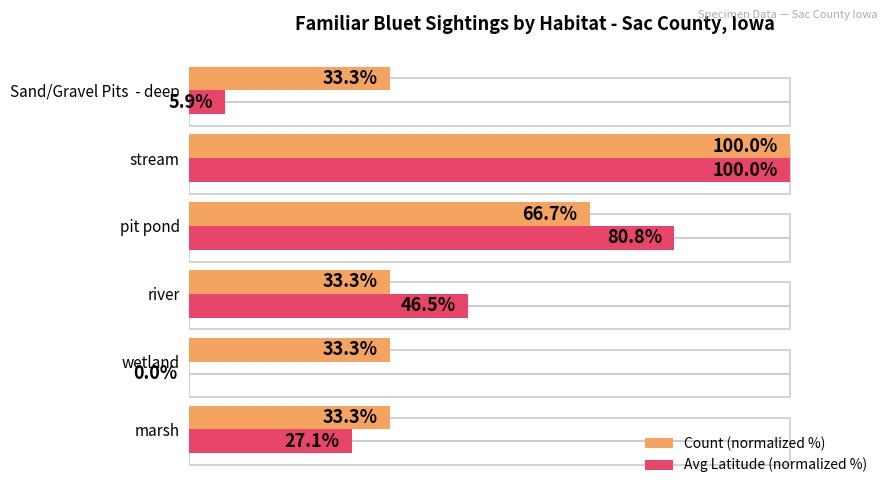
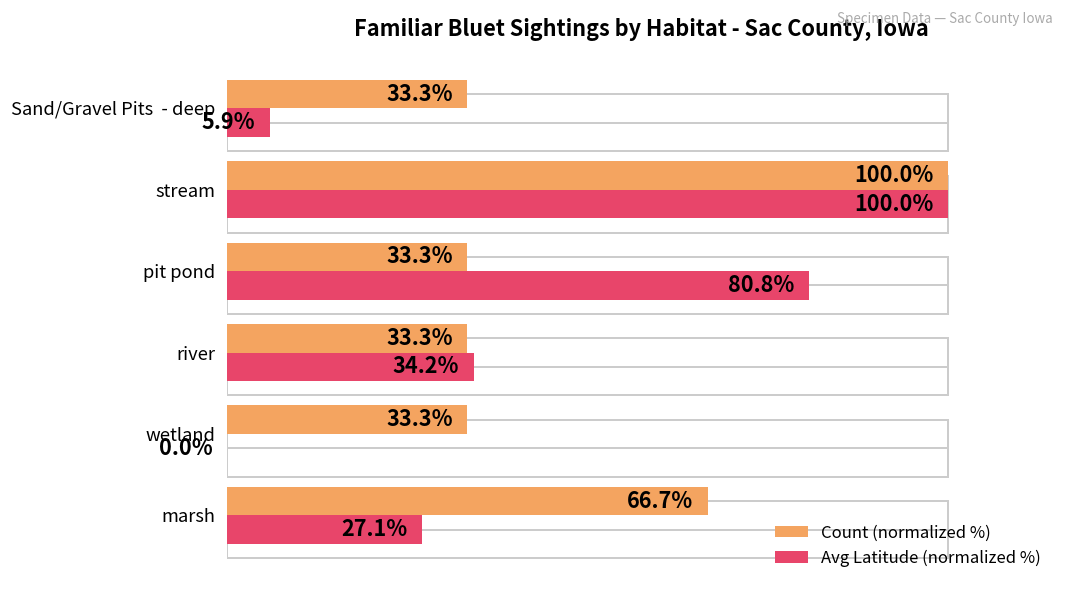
  {
    "Count (normalized %)": {
      "Sand/Gravel Pits - deep": "33.3%",
-     "pit pond": "66.7%",
+     "pit pond": "33.3%",
      "river": "33.3%",
      "wetland": "33.3%",
-     "marsh": "33.3%"
+     "marsh": "66.7%"
    },
    "Avg Latitude (normalized %)": {
      "Sand/Gravel Pits - deep": "5.9%",
      "stream": "100.0%",
      "pit pond": "80.8%",
-     "river": "46.5%",
+     "river": "34.2%",
      "wetland": "0.0%",
      "marsh": "27.1%"
    }
  }
